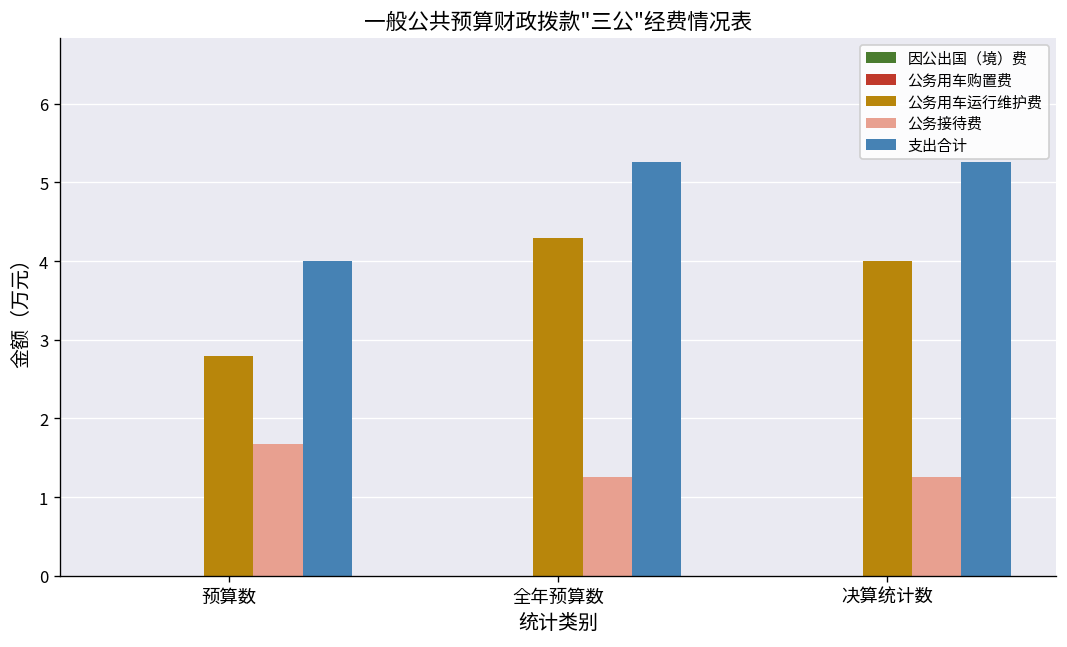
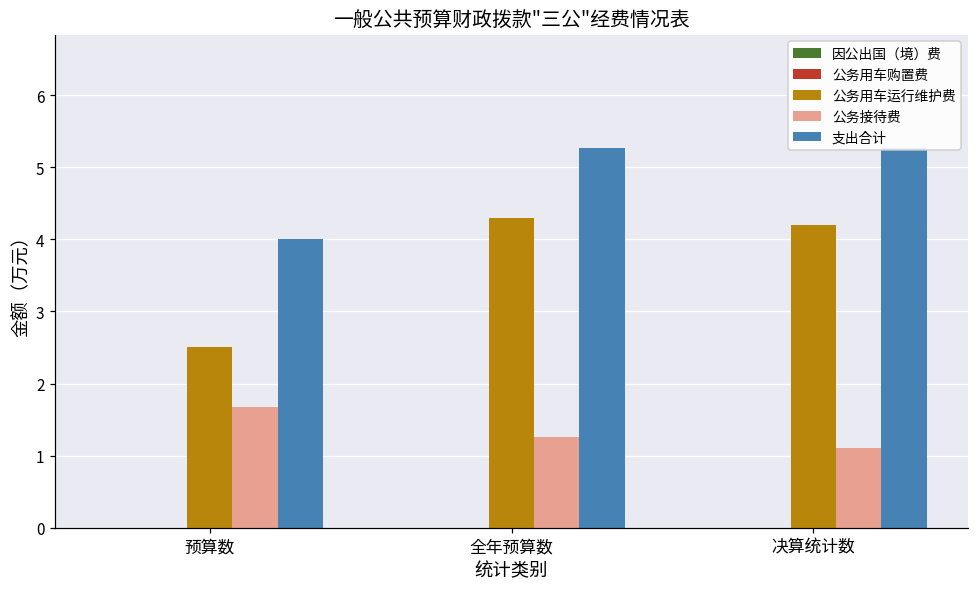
  {
    "因公出国（境）费": {
      "预算数": 0.0,
      "全年预算数": 0.0,
      "决算统计数": 0.0
    },
    "公务用车购置费": {
      "预算数": 0.0,
      "全年预算数": 0.0,
      "决算统计数": 0.0
    },
    "公务用车运行维护费": {
-     "预算数": 2.8,
+     "预算数": 2.5,
      "全年预算数": 4.3,
-     "决算统计数": 4.0
+     "决算统计数": 4.2
    },
    "公务接待费": {
      "预算数": 1.7,
      "全年预算数": 1.3,
-     "决算统计数": 1.3
+     "决算统计数": 1.1
    },
    "支出合计": {
      "预算数": 4.0,
      "全年预算数": 5.3
    }
  }
